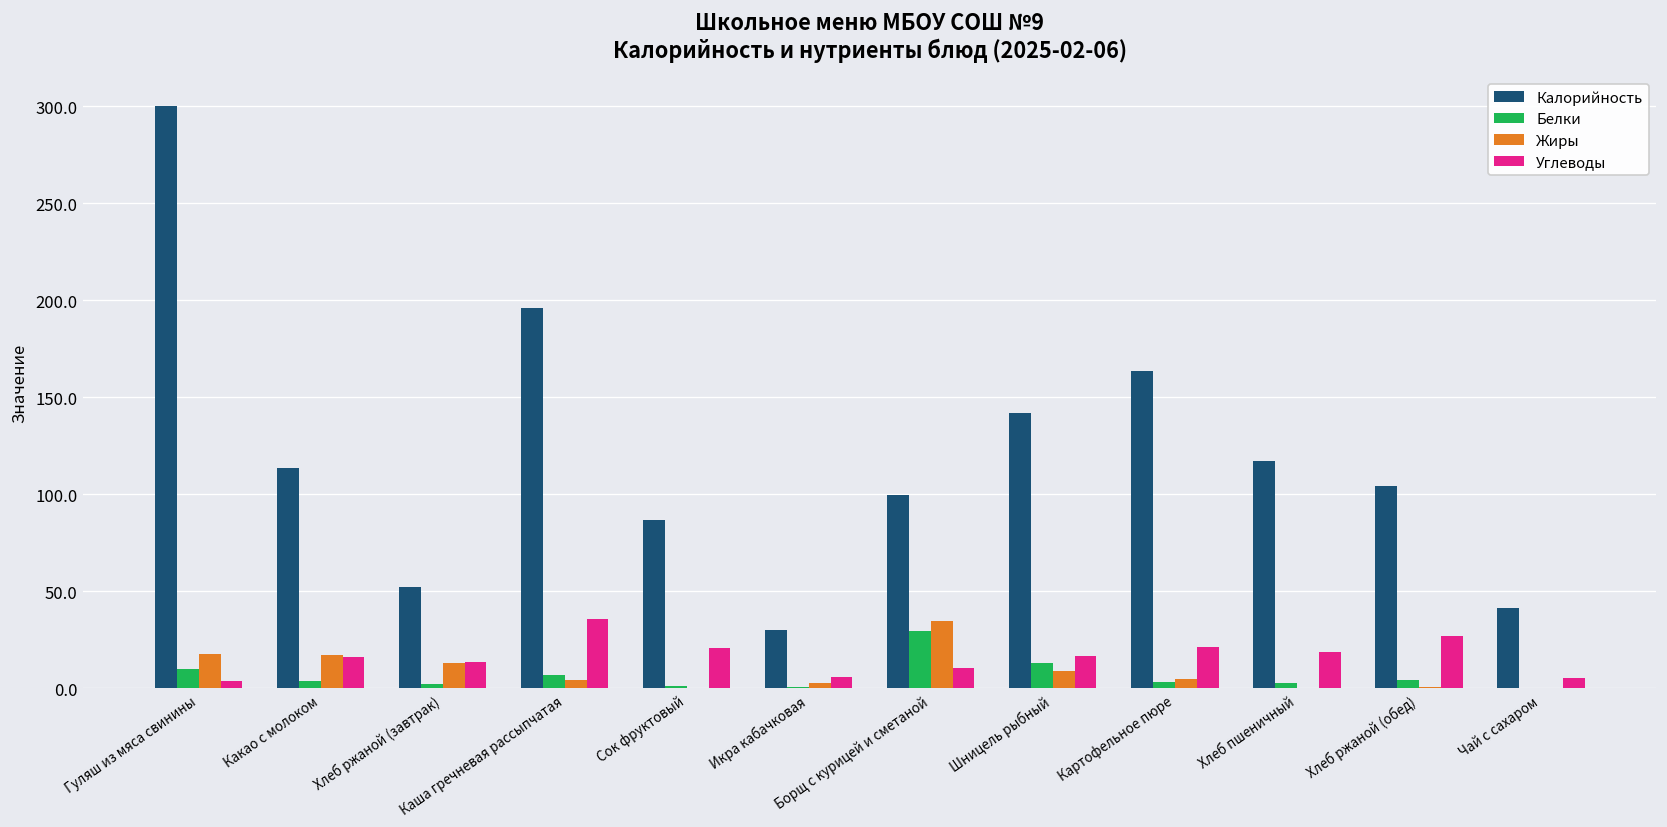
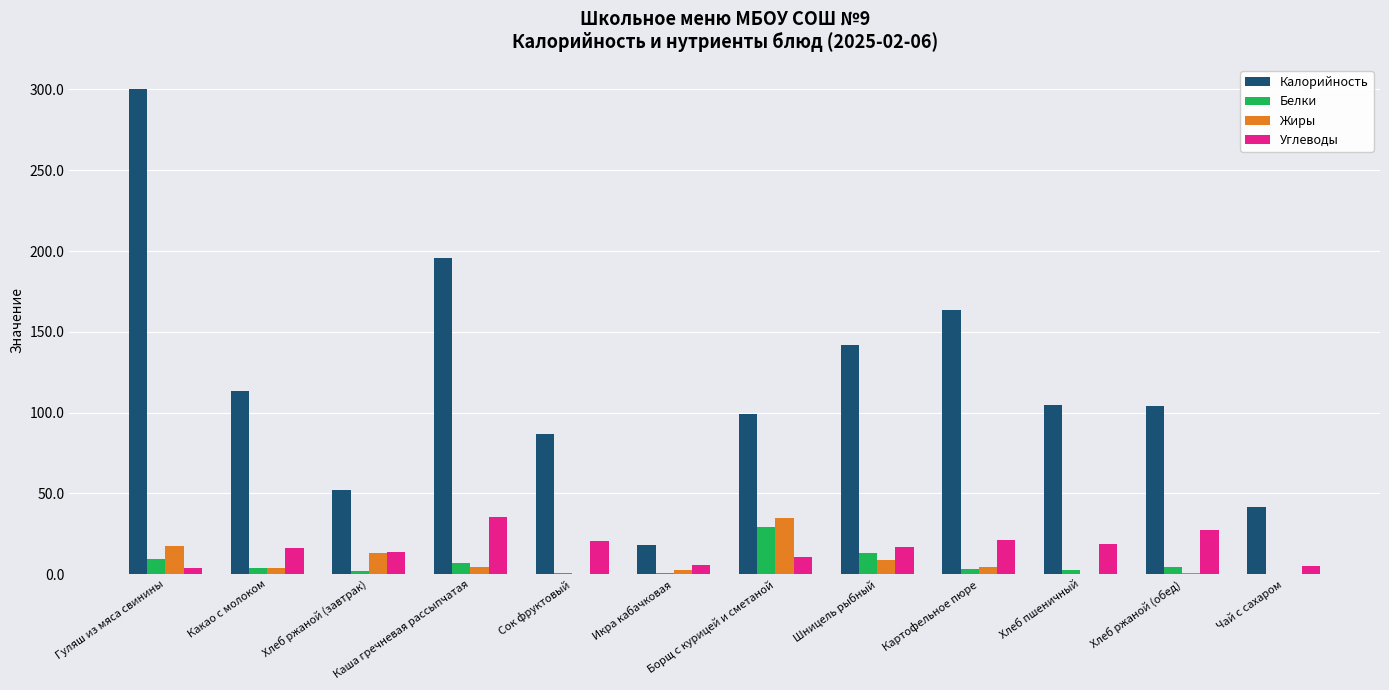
  {
    "Калорийность": {
      "Гуляш из мяса свинины": 300,
      "Какао с молоком": 113,
      "Хлеб ржаной (завтрак)": 52,
      "Каша гречневая рассыпчатая": 196,
      "Сок фруктовый": 87,
-     "Икра кабачковая": 30,
+     "Икра кабачковая": 18,
      "Борщ с курицей и сметаной": 99,
      "Шницель рыбный": 142,
      "Картофельное пюре": 164,
-     "Хлеб пшеничный": 117,
+     "Хлеб пшеничный": 105,
      "Хлеб ржаной (обед)": 104,
      "Чай с сахаром": 42
    },
    "Белки": {
      "Гуляш из мяса свинины": 10,
      "Какао с молоком": 4,
      "Хлеб ржаной (завтрак)": 2,
      "Каша гречневая рассыпчатая": 7,
      "Борщ с курицей и сметаной": 29,
      "Шницель рыбный": 13,
      "Картофельное пюре": 3,
      "Хлеб пшеничный": 3,
      "Хлеб ржаной (обед)": 4
    },
    "Жиры": {
      "Гуляш из мяса свинины": 18,
-     "Какао с молоком": 17,
+     "Какао с молоком": 4,
      "Хлеб ржаной (завтрак)": 13,
      "Каша гречневая рассыпчатая": 4,
      "Икра кабачковая": 3,
      "Борщ с курицей и сметаной": 35,
      "Шницель рыбный": 9,
      "Картофельное пюре": 5
    },
    "Углеводы": {
      "Гуляш из мяса свинины": 4,
      "Какао с молоком": 16,
      "Хлеб ржаной (завтрак)": 14,
      "Каша гречневая рассыпчатая": 35,
      "Сок фруктовый": 21,
      "Икра кабачковая": 6,
      "Борщ с курицей и сметаной": 10,
      "Шницель рыбный": 17,
      "Картофельное пюре": 21,
      "Хлеб пшеничный": 19,
      "Хлеб ржаной (обед)": 27,
      "Чай с сахаром": 5
    }
  }
